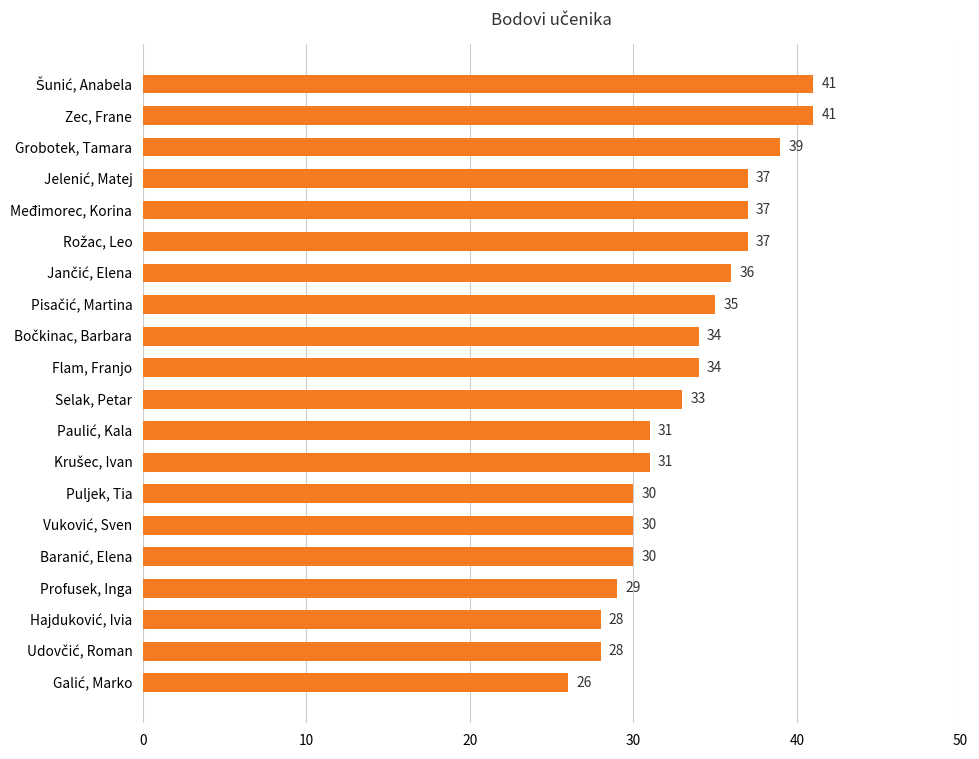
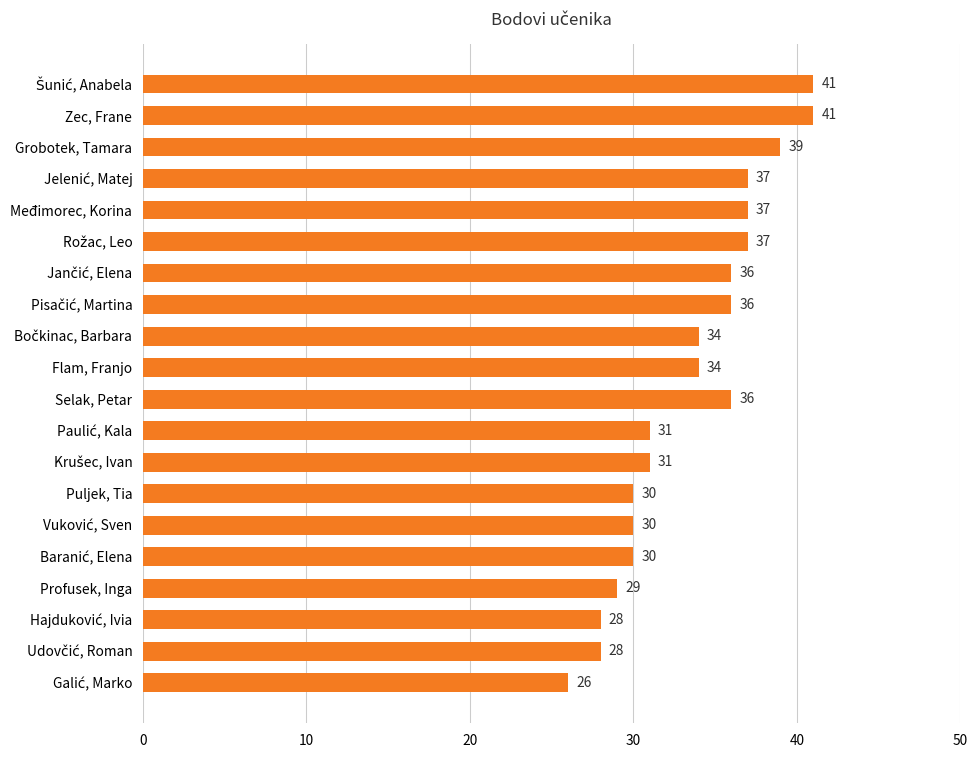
  {
    "Šunić, Anabela": 41,
    "Zec, Frane": 41,
    "Grobotek, Tamara": 39,
    "Jelenić, Matej": 37,
    "Međimorec, Korina": 37,
    "Rožac, Leo": 37,
    "Jančić, Elena": 36,
-   "Pisačić, Martina": 35,
+   "Pisačić, Martina": 36,
    "Bočkinac, Barbara": 34,
    "Flam, Franjo": 34,
-   "Selak, Petar": 33,
+   "Selak, Petar": 36,
    "Paulić, Kala": 31,
    "Krušec, Ivan": 31,
    "Puljek, Tia": 30,
    "Vuković, Sven": 30,
    "Baranić, Elena": 30,
    "Profusek, Inga": 29,
    "Hajduković, Ivia": 28,
    "Udovčić, Roman": 28,
    "Galić, Marko": 26
  }
